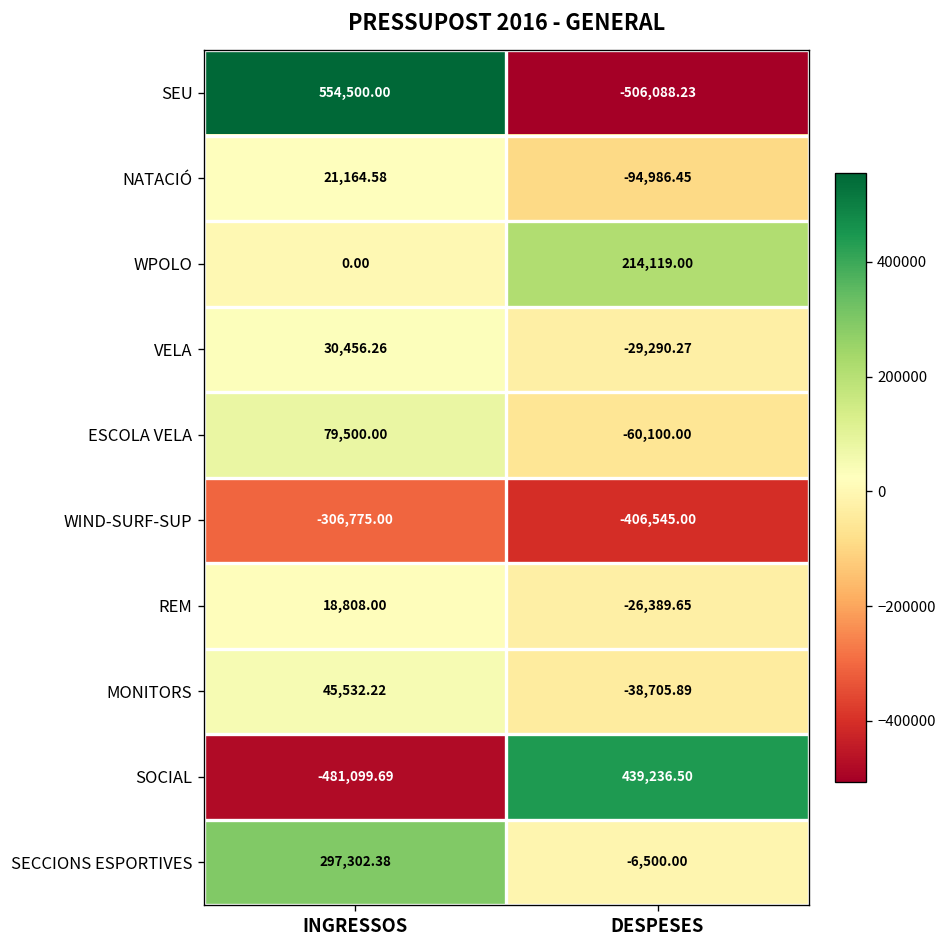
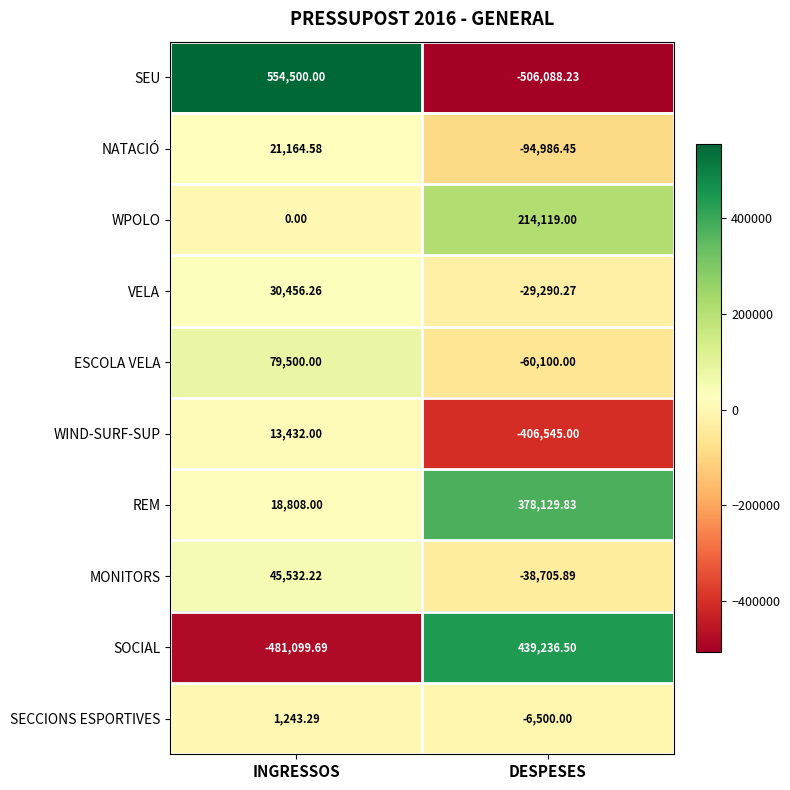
  {
    "SEU": {
      "INGRESSOS": "554,500.00",
      "DESPESES": "-506,088.23"
    },
    "NATACIÓ": {
      "INGRESSOS": "21,164.58",
      "DESPESES": "-94,986.45"
    },
    "WPOLO": {
      "INGRESSOS": "0.00",
      "DESPESES": "214,119.00"
    },
    "VELA": {
      "INGRESSOS": "30,456.26",
      "DESPESES": "-29,290.27"
    },
    "ESCOLA VELA": {
      "INGRESSOS": "79,500.00",
      "DESPESES": "-60,100.00"
    },
    "WIND-SURF-SUP": {
-     "INGRESSOS": "-306,775.00",
+     "INGRESSOS": "13,432.00",
      "DESPESES": "-406,545.00"
    },
    "REM": {
      "INGRESSOS": "18,808.00",
-     "DESPESES": "-26,389.65"
+     "DESPESES": "378,129.83"
    },
    "MONITORS": {
      "INGRESSOS": "45,532.22",
      "DESPESES": "-38,705.89"
    },
    "SOCIAL": {
      "INGRESSOS": "-481,099.69",
      "DESPESES": "439,236.50"
    },
    "SECCIONS ESPORTIVES": {
-     "INGRESSOS": "297,302.38",
+     "INGRESSOS": "1,243.29",
      "DESPESES": "-6,500.00"
    }
  }
